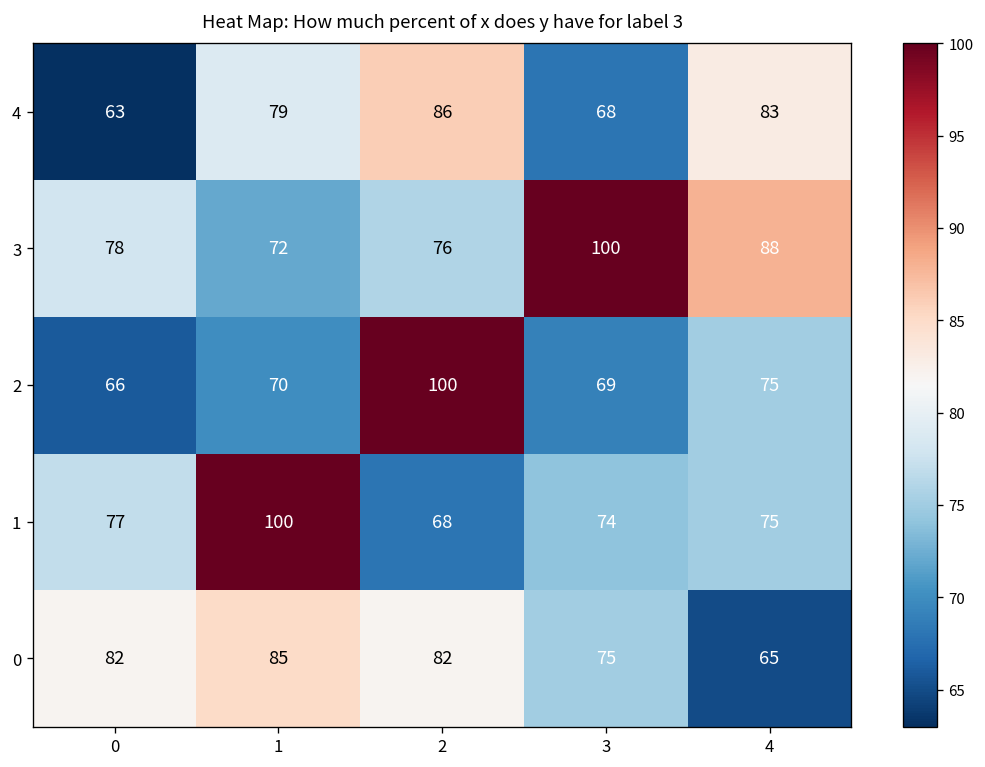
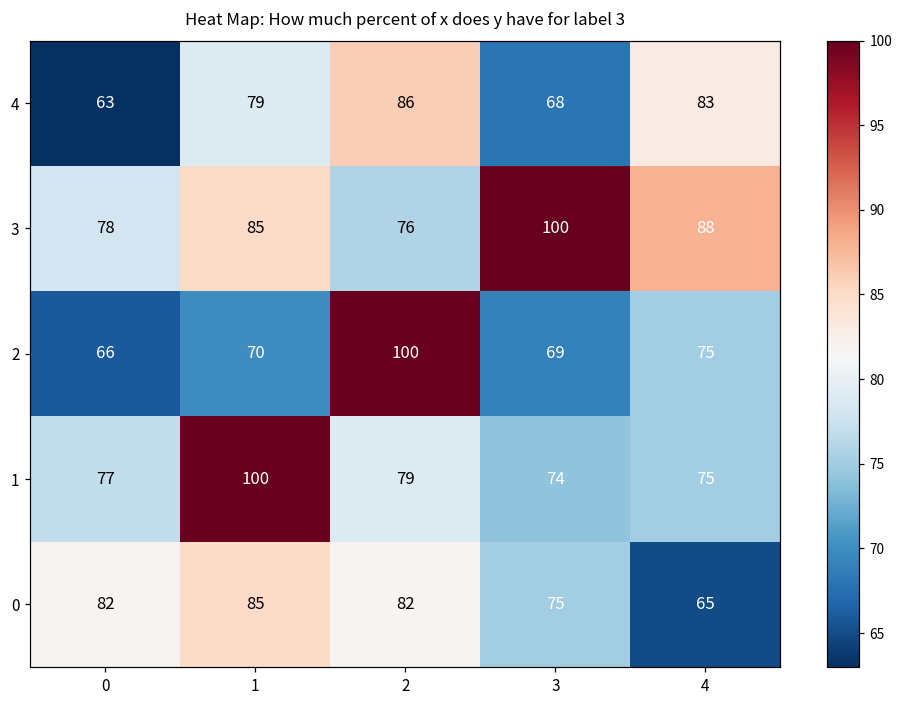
  {
    "4": {
      "0": 63,
      "1": 79,
      "2": 86,
      "3": 68,
      "4": 83
    },
    "3": {
      "0": 78,
-     "1": 72,
+     "1": 85,
      "2": 76,
      "3": 100,
      "4": 88
    },
    "2": {
      "0": 66,
      "1": 70,
      "2": 100,
      "3": 69,
      "4": 75
    },
    "1": {
      "0": 77,
      "1": 100,
-     "2": 68,
+     "2": 79,
      "3": 74,
      "4": 75
    },
    "0": {
      "0": 82,
      "1": 85,
      "2": 82,
      "3": 75,
      "4": 65
    }
  }
